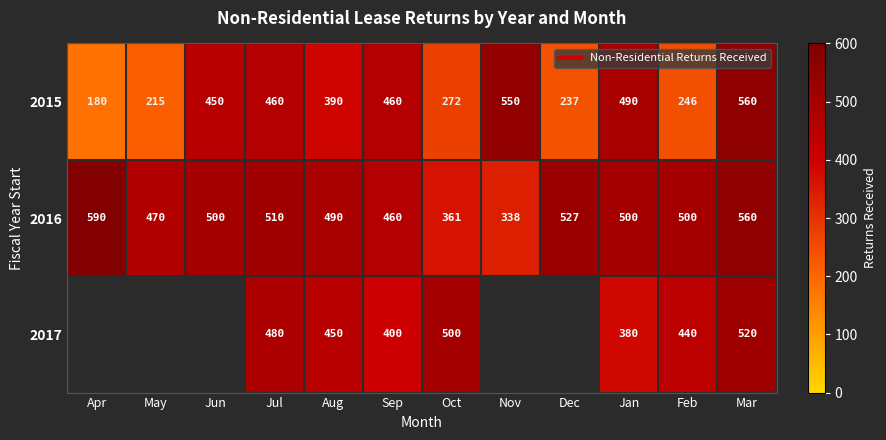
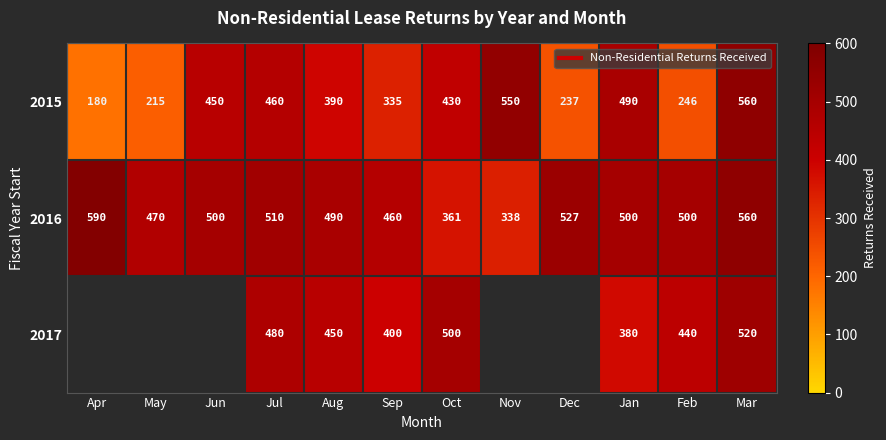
  {
    "2015": {
      "Apr": 180,
      "May": 215,
      "Jun": 450,
      "Jul": 460,
      "Aug": 390,
-     "Sep": 460,
-     "Oct": 272,
+     "Sep": 335,
+     "Oct": 430,
      "Nov": 550,
      "Dec": 237,
      "Jan": 490,
      "Feb": 246,
      "Mar": 560
    },
    "2016": {
      "Apr": 590,
      "May": 470,
      "Jun": 500,
      "Jul": 510,
      "Aug": 490,
      "Sep": 460,
      "Oct": 361,
      "Nov": 338,
      "Dec": 527,
      "Jan": 500,
      "Feb": 500,
      "Mar": 560
    },
    "2017": {
      "Jul": 480,
      "Aug": 450,
      "Sep": 400,
      "Oct": 500,
      "Jan": 380,
      "Feb": 440,
      "Mar": 520
    }
  }
